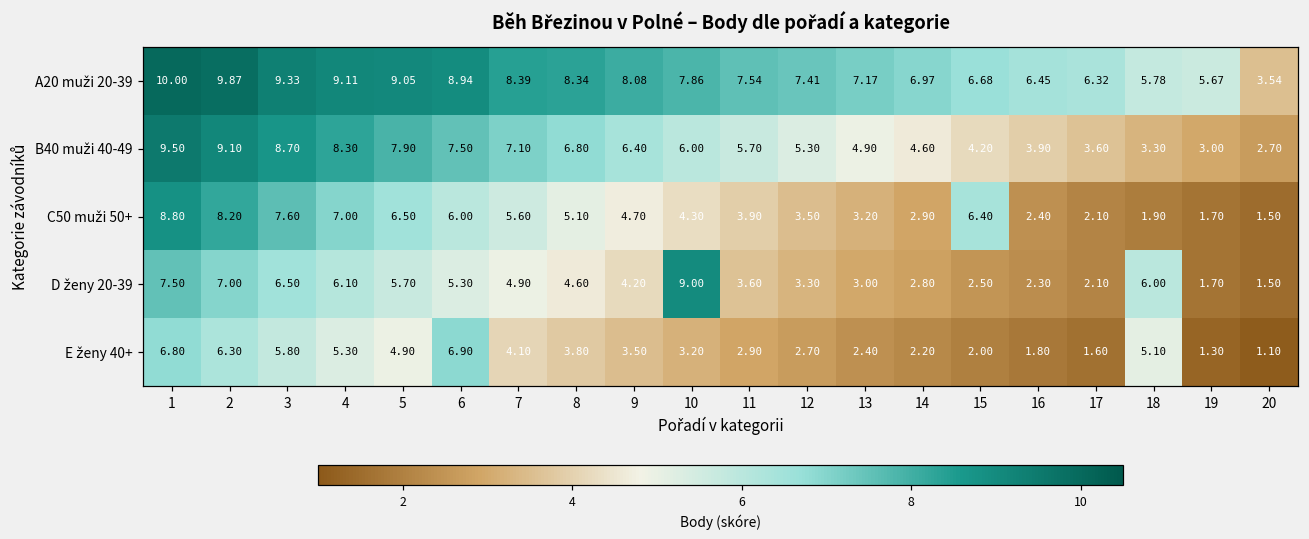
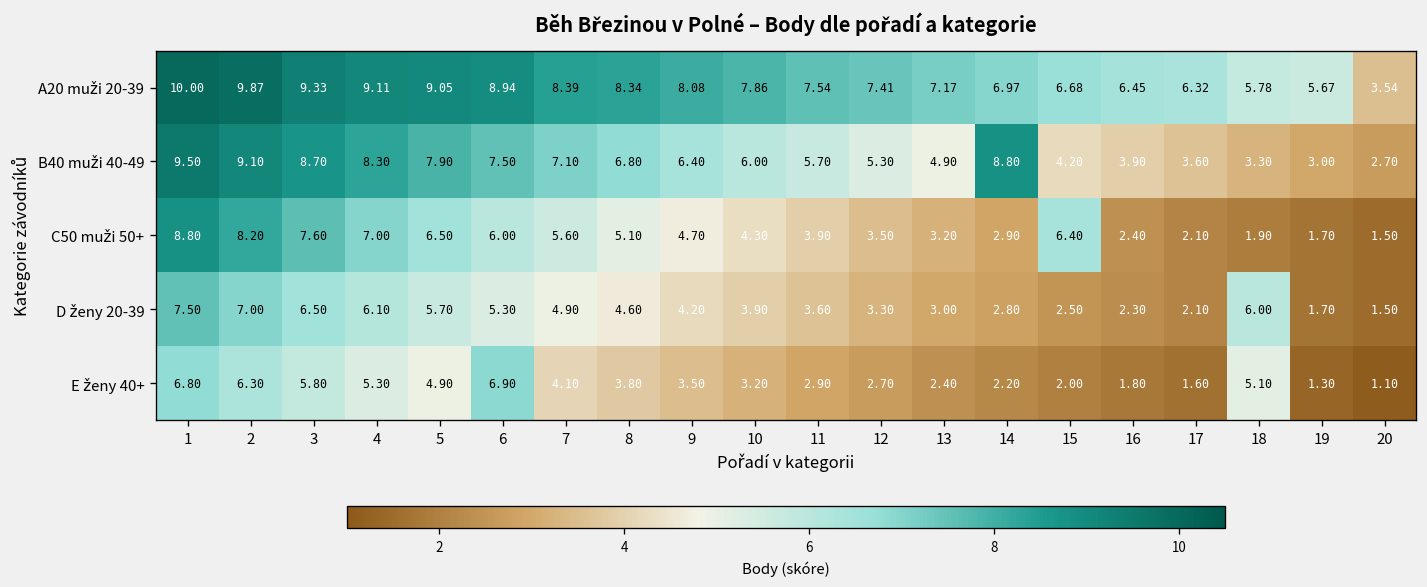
  {
    "A20 muži 20-39": {
      "1": 10.00,
      "2": 9.87,
      "3": 9.33,
      "4": 9.11,
      "5": 9.05,
      "6": 8.94,
      "7": 8.39,
      "8": 8.34,
      "9": 8.08,
      "10": 7.86,
      "11": 7.54,
      "12": 7.41,
      "13": 7.17,
      "14": 6.97,
      "15": 6.68,
      "16": 6.45,
      "17": 6.32,
      "18": 5.78,
      "19": 5.67,
      "20": 3.54
    },
    "B40 muži 40-49": {
      "1": 9.50,
      "2": 9.10,
      "3": 8.70,
      "4": 8.30,
      "5": 7.90,
      "6": 7.50,
      "7": 7.10,
      "8": 6.80,
      "9": 6.40,
      "10": 6.00,
      "11": 5.70,
      "12": 5.30,
      "13": 4.90,
-     "14": 4.60,
+     "14": 8.80,
      "15": 4.20,
      "16": 3.90,
      "17": 3.60,
      "18": 3.30,
      "19": 3.00,
      "20": 2.70
    },
    "C50 muži 50+": {
      "1": 8.80,
      "2": 8.20,
      "3": 7.60,
      "4": 7.00,
      "5": 6.50,
      "6": 6.00,
      "7": 5.60,
      "8": 5.10,
      "9": 4.70,
      "10": 4.30,
      "11": 3.90,
      "12": 3.50,
      "13": 3.20,
      "14": 2.90,
      "15": 6.40,
      "16": 2.40,
      "17": 2.10,
      "18": 1.90,
      "19": 1.70,
      "20": 1.50
    },
    "D ženy 20-39": {
      "1": 7.50,
      "2": 7.00,
      "3": 6.50,
      "4": 6.10,
      "5": 5.70,
      "6": 5.30,
      "7": 4.90,
      "8": 4.60,
      "9": 4.20,
-     "10": 9.00,
+     "10": 3.90,
      "11": 3.60,
      "12": 3.30,
      "13": 3.00,
      "14": 2.80,
      "15": 2.50,
      "16": 2.30,
      "17": 2.10,
      "18": 6.00,
      "19": 1.70,
      "20": 1.50
    },
    "E ženy 40+": {
      "1": 6.80,
      "2": 6.30,
      "3": 5.80,
      "4": 5.30,
      "5": 4.90,
      "6": 6.90,
      "7": 4.10,
      "8": 3.80,
      "9": 3.50,
      "10": 3.20,
      "11": 2.90,
      "12": 2.70,
      "13": 2.40,
      "14": 2.20,
      "15": 2.00,
      "16": 1.80,
      "17": 1.60,
      "18": 5.10,
      "19": 1.30,
      "20": 1.10
    }
  }
